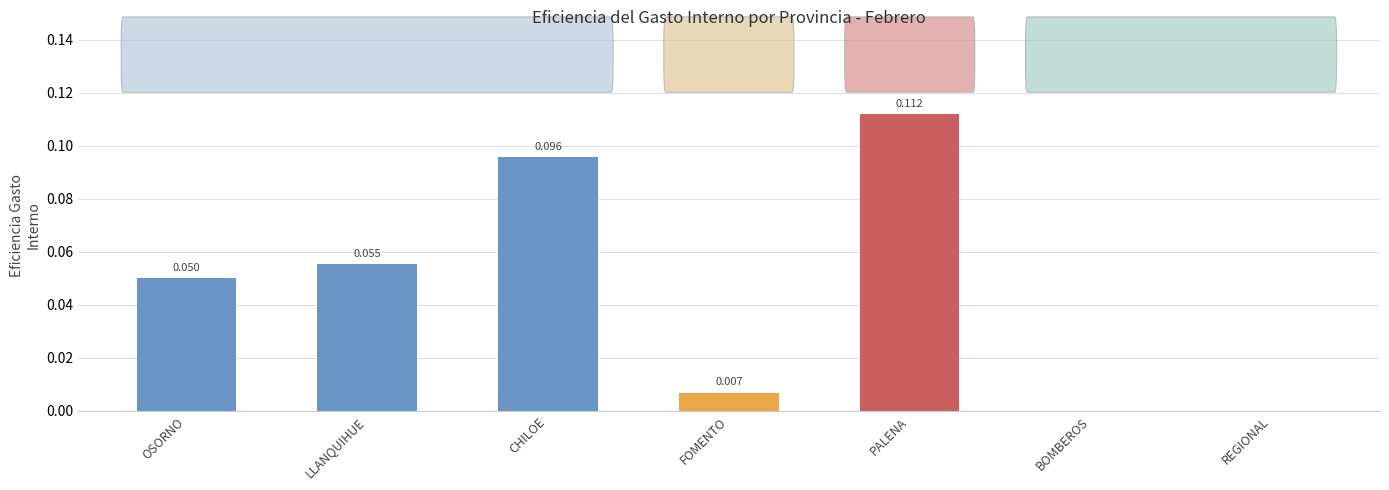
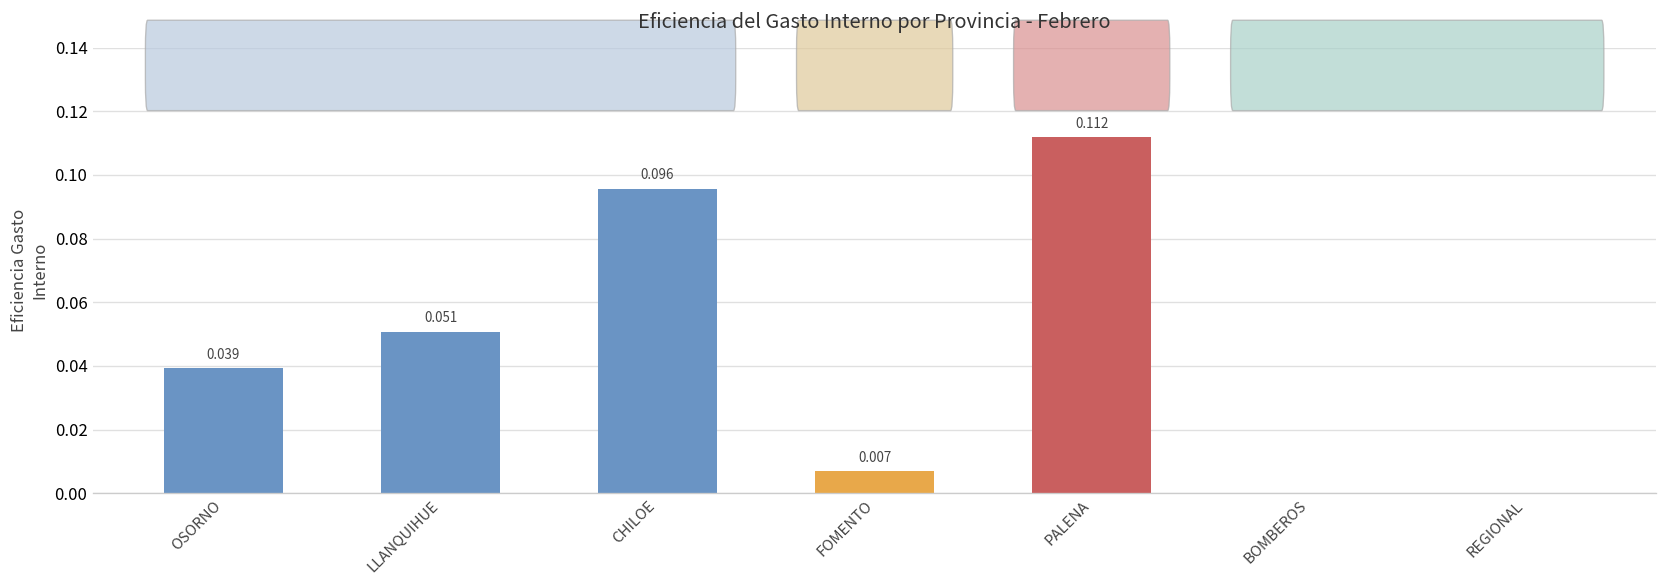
  {
-   "OSORNO": 0.050,
-   "LLANQUIHUE": 0.055,
+   "OSORNO": 0.039,
+   "LLANQUIHUE": 0.051,
    "CHILOE": 0.096,
    "FOMENTO": 0.007,
    "PALENA": 0.112
  }
